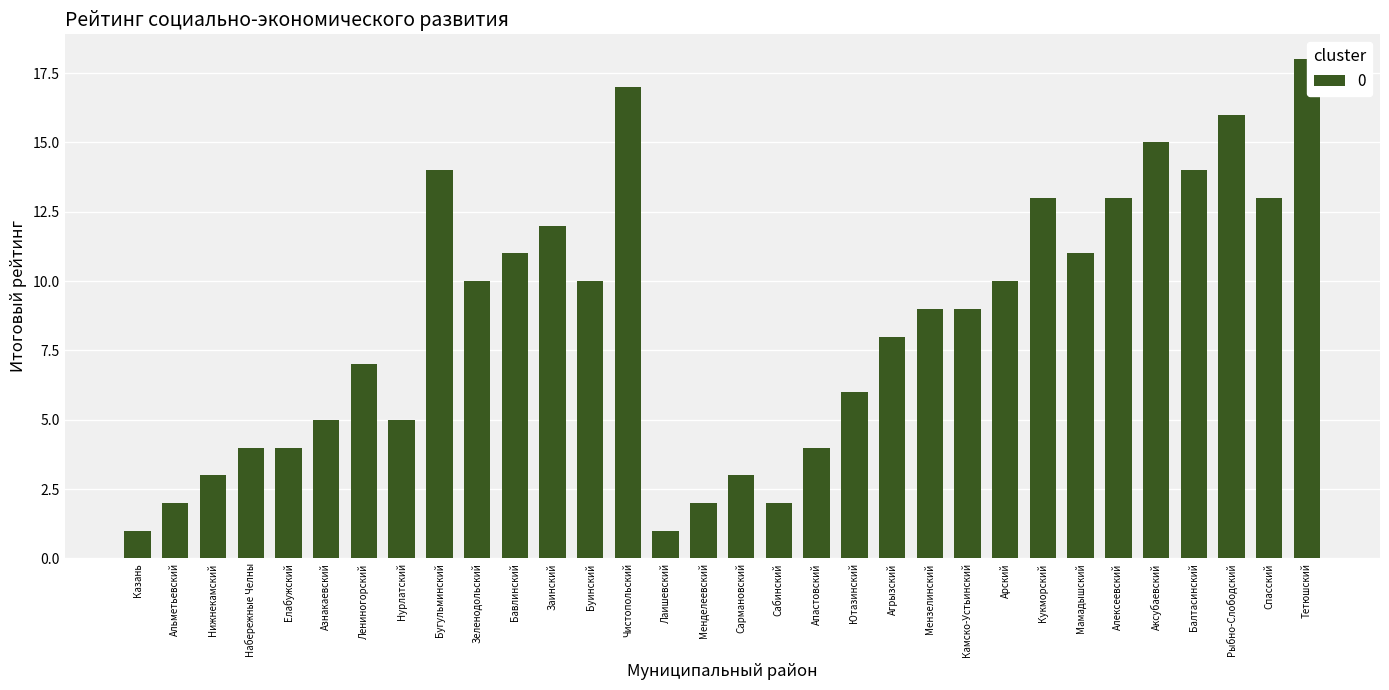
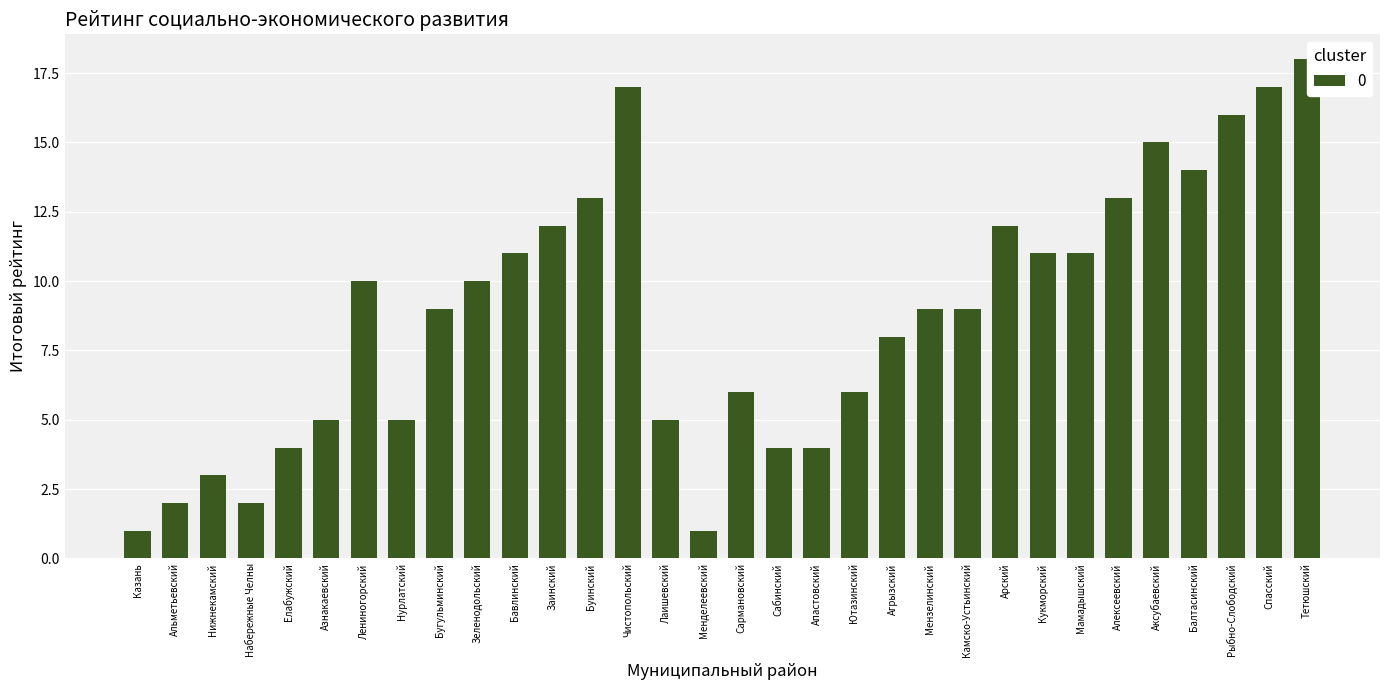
  {
    "Казань": 1,
    "Альметьевский": 2,
    "Нижнекамский": 3,
-   "Набережные Челны": 4,
+   "Набережные Челны": 2,
    "Елабужский": 4,
    "Азнакаевский": 5,
-   "Лениногорский": 7,
+   "Лениногорский": 10,
    "Нурлатский": 5,
-   "Бугульминский": 14,
+   "Бугульминский": 9,
    "Зеленодольский": 10,
    "Бавлинский": 11,
    "Заинский": 12,
-   "Буинский": 10,
+   "Буинский": 13,
    "Чистопольский": 17,
-   "Лаишевский": 1,
-   "Менделеевский": 2,
-   "Сармановский": 3,
-   "Сабинский": 2,
+   "Лаишевский": 5,
+   "Менделеевский": 1,
+   "Сармановский": 6,
+   "Сабинский": 4,
    "Апастовский": 4,
    "Ютазинский": 6,
    "Агрызский": 8,
    "Мензелинский": 9,
    "Камско-Устьинский": 9,
-   "Арский": 10,
-   "Кукморский": 13,
+   "Арский": 12,
+   "Кукморский": 11,
    "Мамадышский": 11,
    "Алексеевский": 13,
    "Аксубаевский": 15,
    "Балтасинский": 14,
    "Рыбно-Слободский": 16,
-   "Спасский": 13
+   "Спасский": 17
  }
